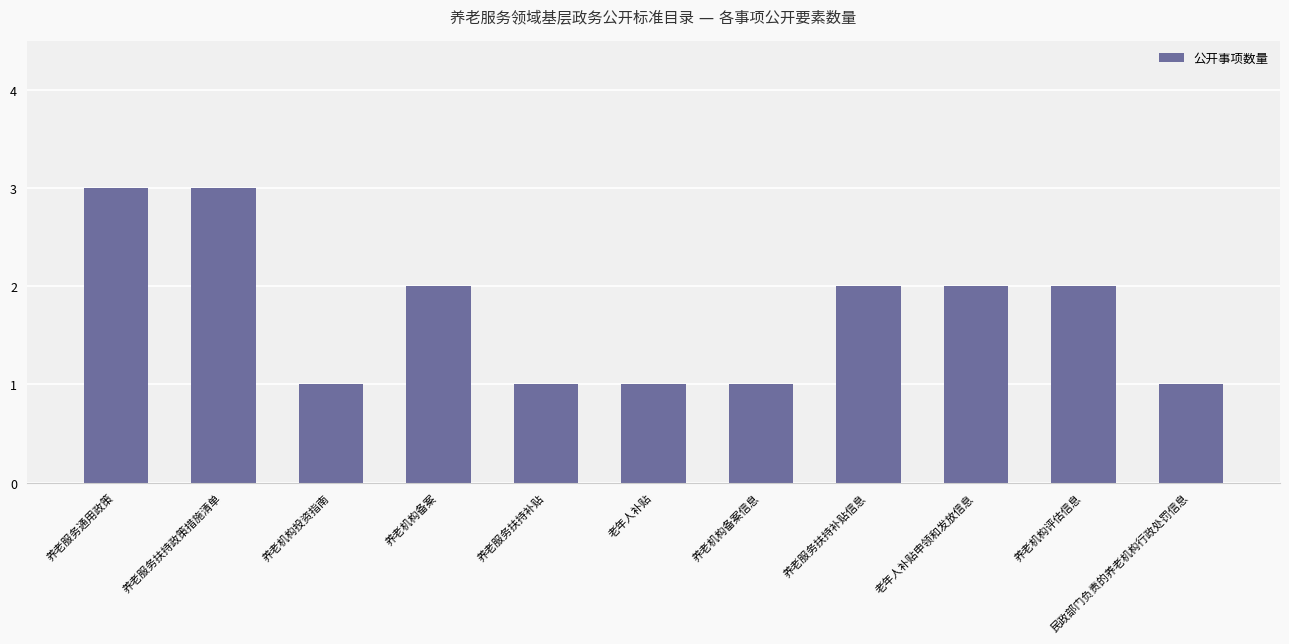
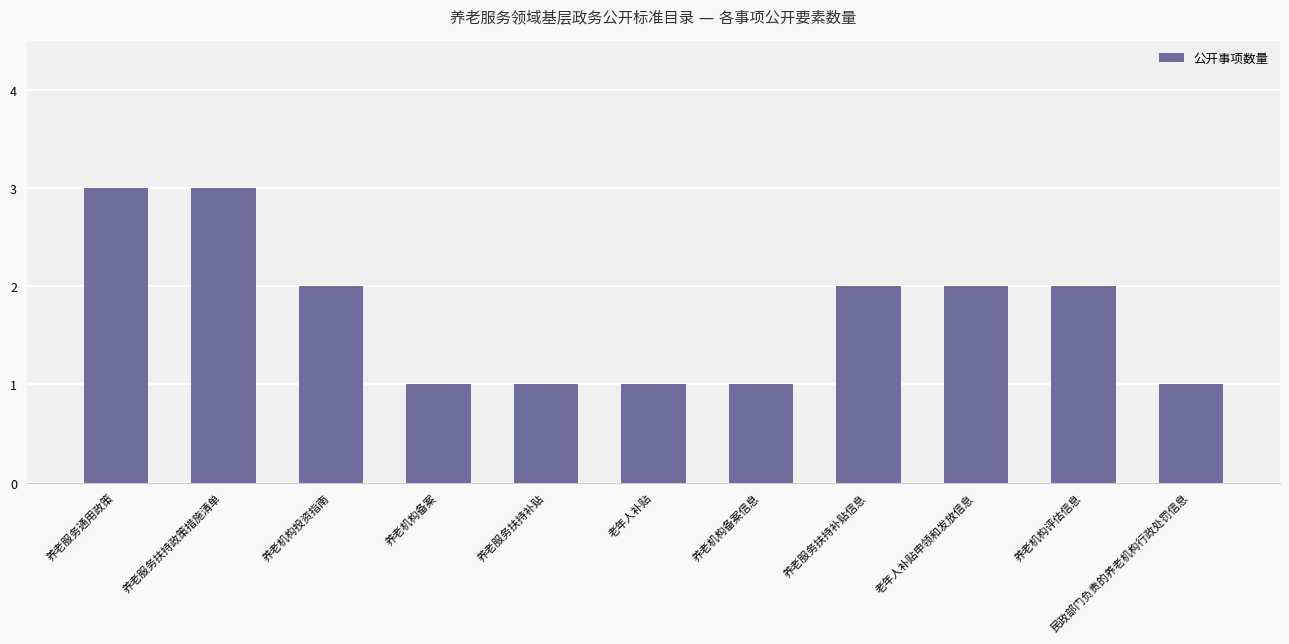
  {
    "养老服务通用政策": 3,
    "养老服务扶持政策措施清单": 3,
-   "养老机构投资指南": 1,
-   "养老机构备案": 2,
+   "养老机构投资指南": 2,
+   "养老机构备案": 1,
    "养老服务扶持补贴": 1,
    "老年人补贴": 1,
    "养老机构备案信息": 1,
    "养老服务扶持补贴信息": 2,
    "老年人补贴申领和发放信息": 2,
    "养老机构评估信息": 2,
    "民政部门负责的养老机构行政处罚信息": 1
  }
